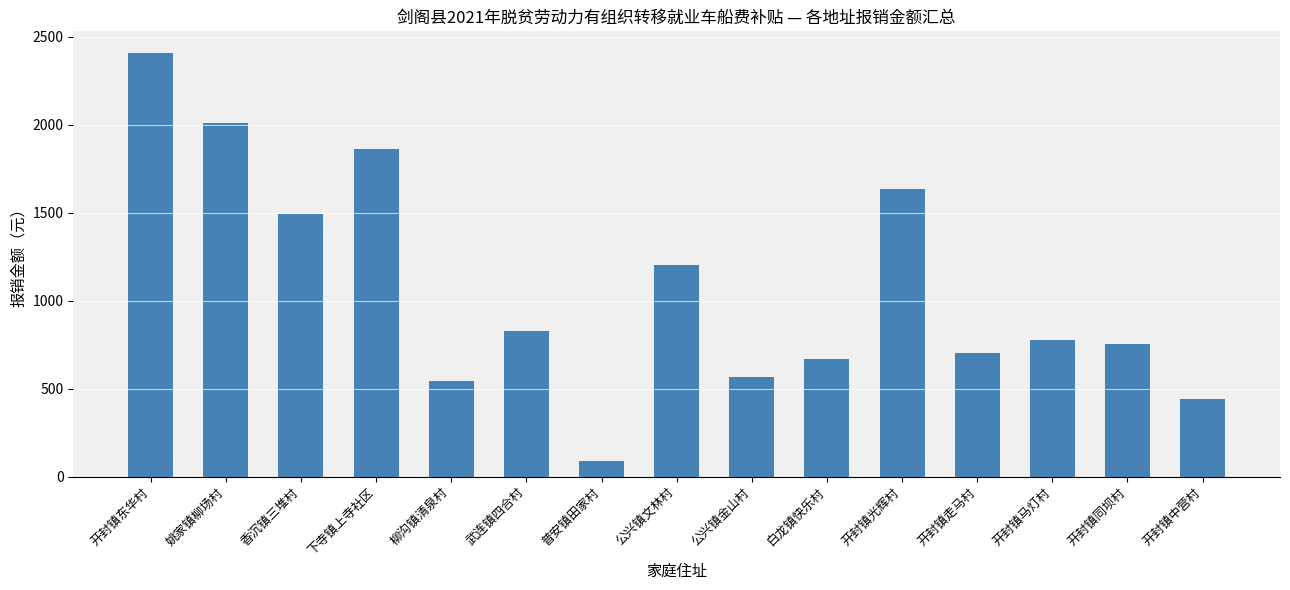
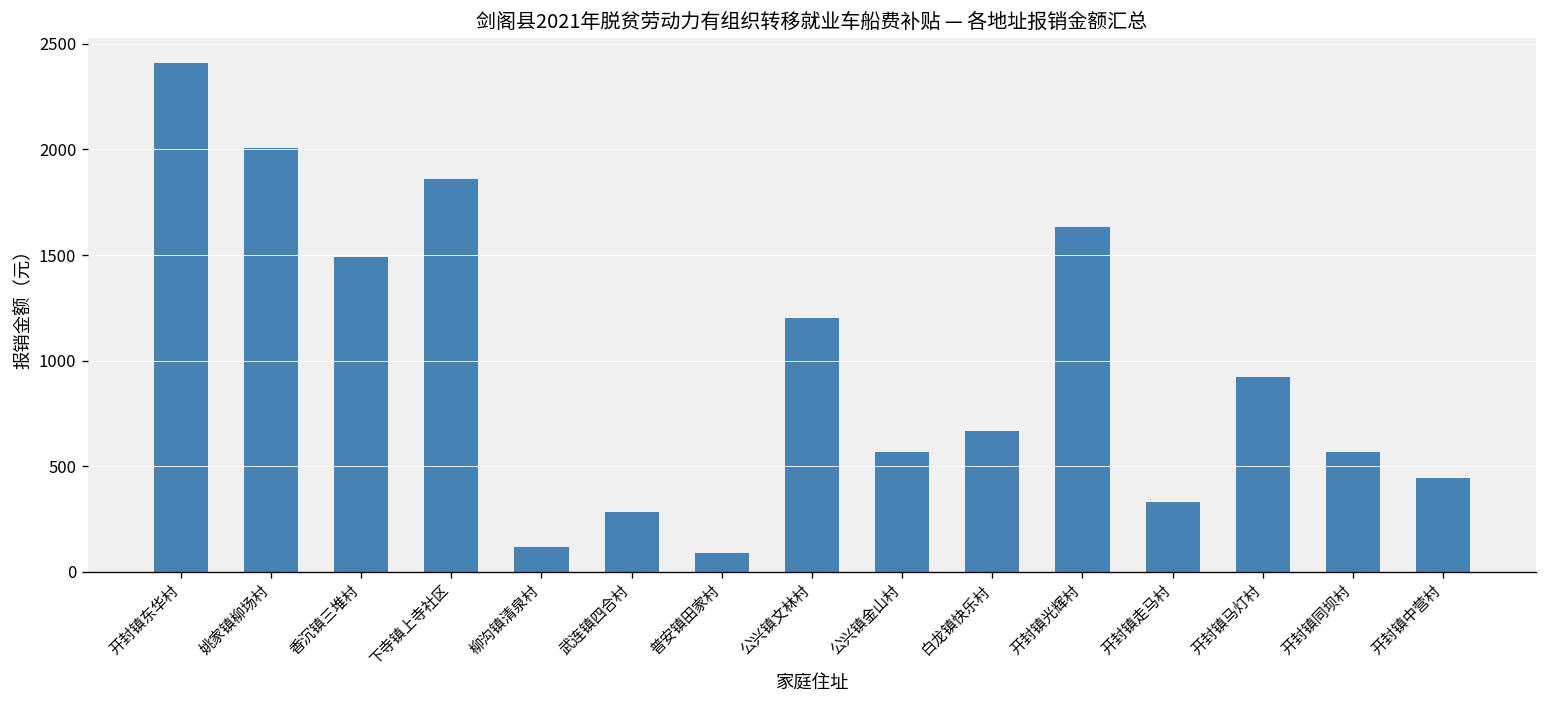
  {
    "开封镇东华村": 2410,
    "姚家镇柳场村": 2010,
    "香沉镇三堆村": 1490,
    "下寺镇上寺社区": 1860,
-   "柳沟镇清泉村": 540,
-   "武连镇四合村": 830,
+   "柳沟镇清泉村": 120,
+   "武连镇四合村": 280,
    "普安镇田家村": 90,
    "公兴镇文林村": 1200,
    "公兴镇金山村": 570,
    "白龙镇快乐村": 670,
    "开封镇光辉村": 1640,
-   "开封镇走马村": 700,
-   "开封镇马灯村": 780,
-   "开封镇同坝村": 760,
+   "开封镇走马村": 330,
+   "开封镇马灯村": 920,
+   "开封镇同坝村": 570,
    "开封镇中营村": 440
  }
